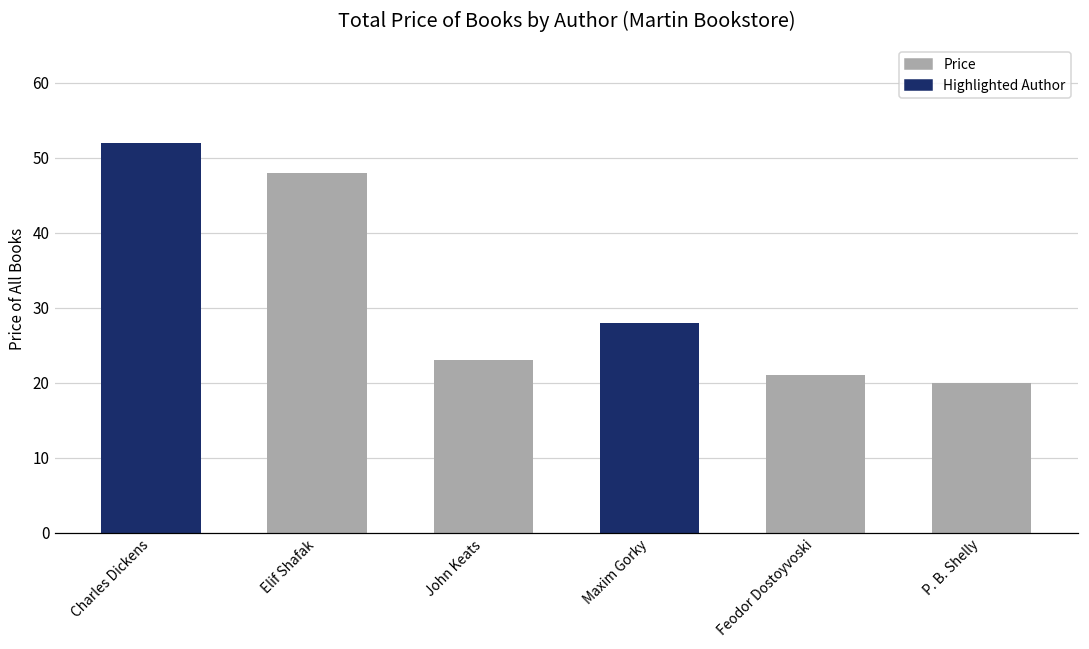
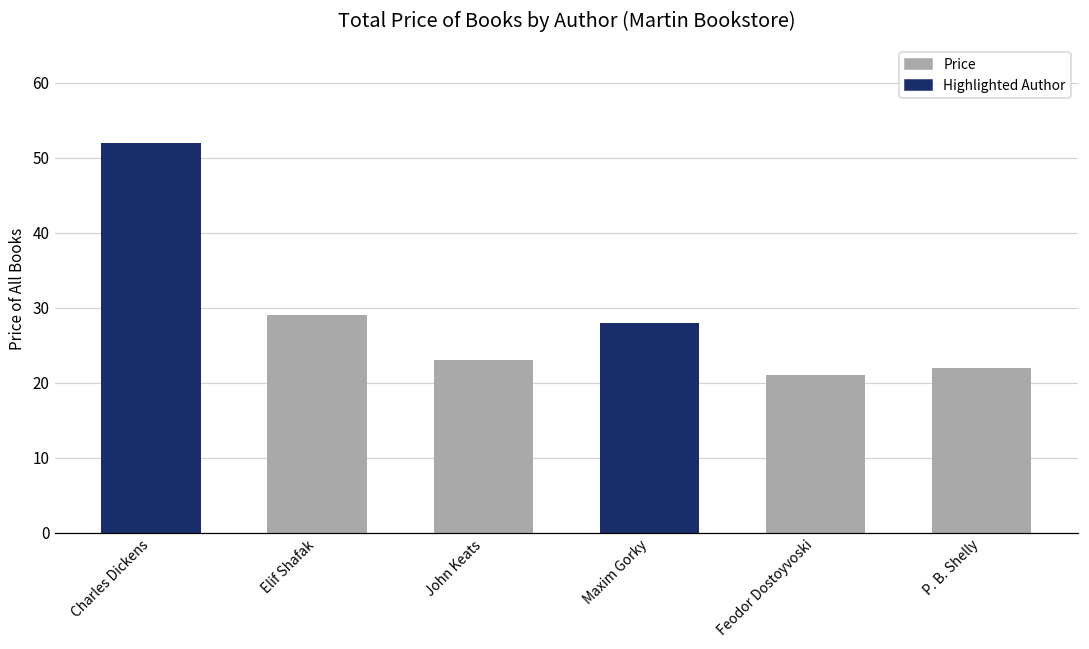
  {
    "Charles Dickens": 52,
-   "Elif Shafak": 48,
+   "Elif Shafak": 29,
    "John Keats": 23,
    "Maxim Gorky": 28,
    "Feodor Dostoyvoski": 21,
-   "P. B. Shelly": 20
+   "P. B. Shelly": 22
  }
